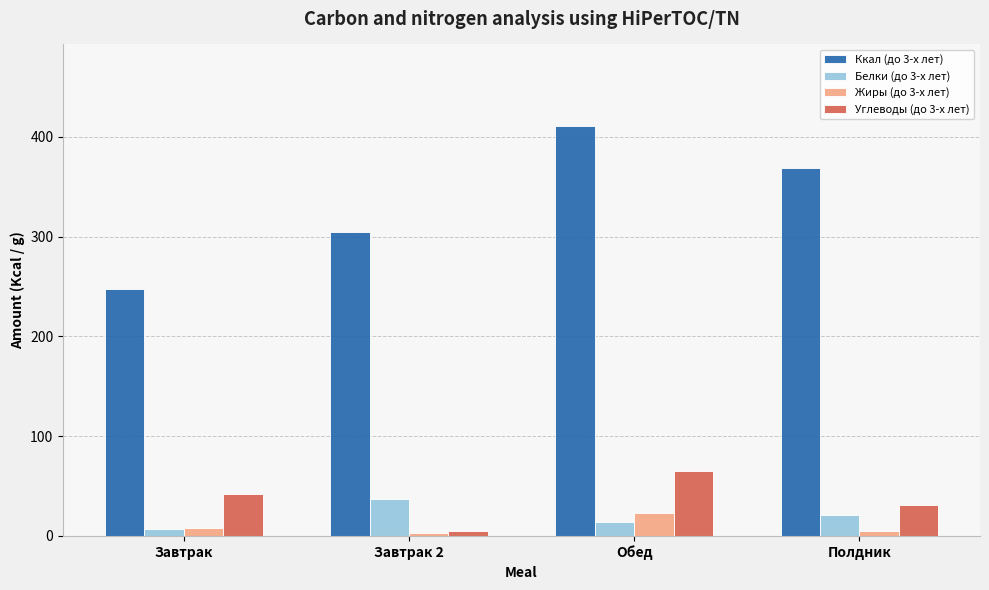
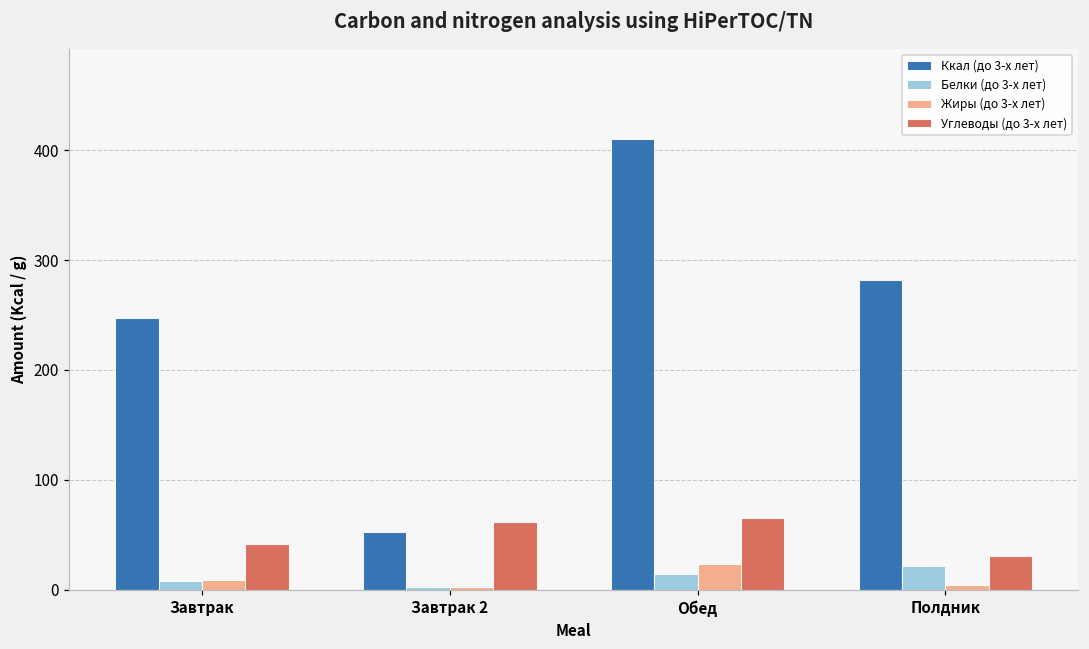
  {
    "Ккал (до 3-х лет)": {
      "Завтрак": 250,
-     "Завтрак 2": 300,
+     "Завтрак 2": 50,
      "Обед": 410,
-     "Полдник": 370
+     "Полдник": 280
    },
    "Белки (до 3-х лет)": {
      "Завтрак": 10,
-     "Завтрак 2": 40,
+     "Завтрак 2": 0,
      "Обед": 10,
      "Полдник": 20
    },
    "Жиры (до 3-х лет)": {
      "Завтрак": 10,
      "Обед": 20,
      "Полдник": 0
    },
    "Углеводы (до 3-х лет)": {
      "Завтрак": 40,
-     "Завтрак 2": 0,
+     "Завтрак 2": 60,
      "Обед": 70,
      "Полдник": 30
    }
  }
